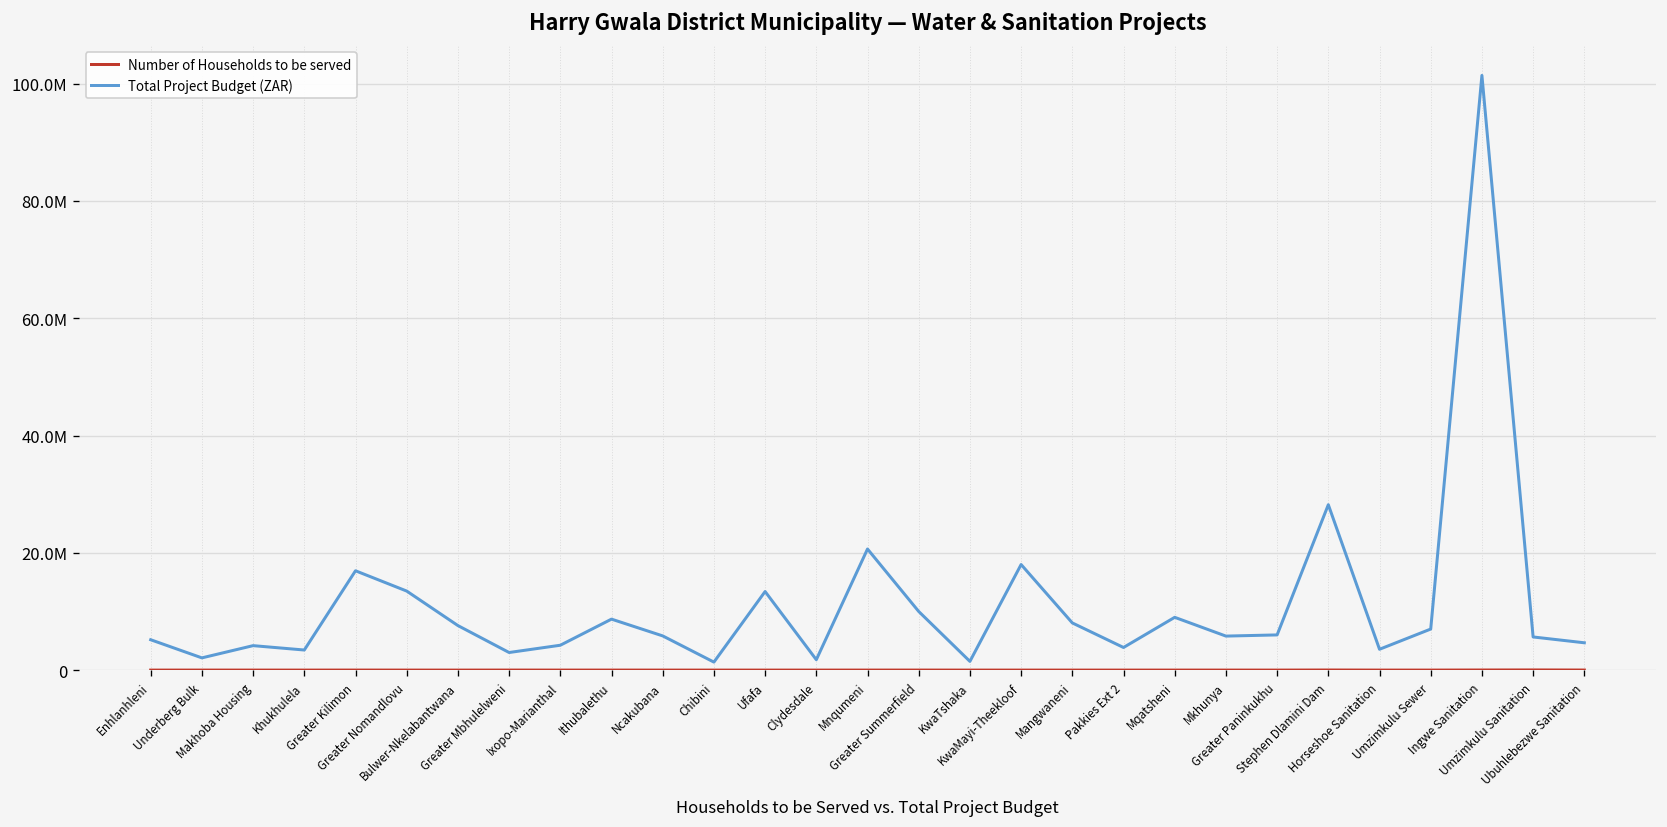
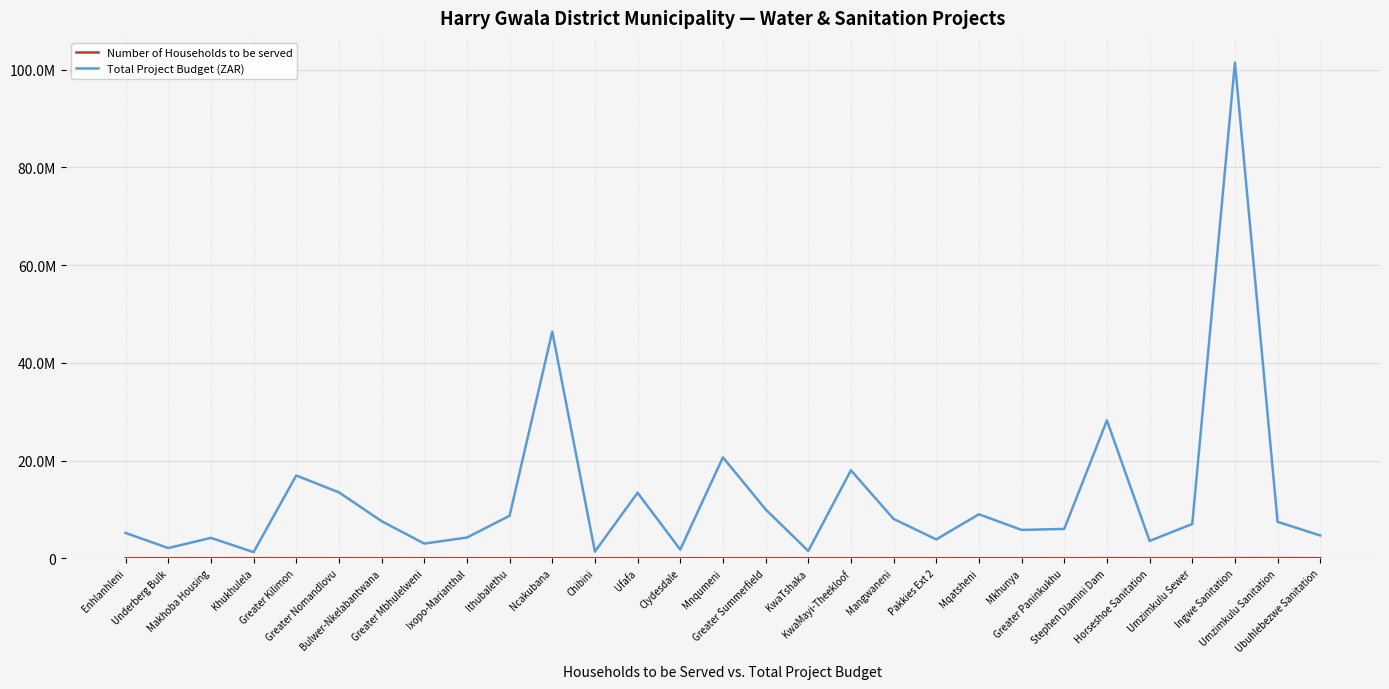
  {
    "Number of Households to be served": {
      "Enhlanhleni": 0,
      "Underberg Bulk": 0,
      "Makhoba Housing": 0,
      "Khukhulela": 0,
      "Greater Kilimon": 0,
      "Greater Nomandlovu": 0,
      "Bulwer-Nkelabantwana": 0,
      "Greater Mbhulelweni": 0,
      "Ixopo-Marianthal": 0,
      "Ithubalethu": 0,
      "Ncakubana": 0,
      "Chibini": 0,
      "Ufafa": 0,
      "Clydesdale": 0,
      "Mnqumeni": 0,
      "Greater Summerfield": 0,
      "KwaTshaka": 0,
      "KwaMayi-Theekloof": 0,
      "Mangwaneni": 0,
      "Pakkies Ext 2": 0,
      "Mqatsheni": 0,
      "Mkhunya": 0,
      "Greater Paninkukhu": 0,
      "Stephen Dlamini Dam": 0,
      "Horseshoe Sanitation": 0,
      "Umzimkulu Sewer": 0,
      "Ingwe Sanitation": 0,
      "Umzimkulu Sanitation": 0,
      "Ubuhlebezwe Sanitation": 0
    },
    "Total Project Budget (ZAR)": {
      "Enhlanhleni": 5000000,
      "Underberg Bulk": 2000000,
      "Makhoba Housing": 4000000,
-     "Khukhulela": 3000000,
+     "Khukhulela": 1000000,
      "Greater Kilimon": 17000000,
      "Greater Nomandlovu": 13000000,
      "Bulwer-Nkelabantwana": 8000000,
      "Greater Mbhulelweni": 3000000,
      "Ixopo-Marianthal": 4000000,
      "Ithubalethu": 9000000,
-     "Ncakubana": 6000000,
+     "Ncakubana": 46000000,
      "Chibini": 1000000,
      "Ufafa": 13000000,
      "Clydesdale": 2000000,
      "Mnqumeni": 21000000,
      "Greater Summerfield": 10000000,
      "KwaTshaka": 1000000,
      "KwaMayi-Theekloof": 18000000,
      "Mangwaneni": 8000000,
      "Pakkies Ext 2": 4000000,
      "Mqatsheni": 9000000,
      "Mkhunya": 6000000,
      "Greater Paninkukhu": 6000000,
      "Stephen Dlamini Dam": 28000000,
      "Horseshoe Sanitation": 4000000,
      "Umzimkulu Sewer": 7000000,
      "Ingwe Sanitation": 101000000,
-     "Umzimkulu Sanitation": 6000000,
+     "Umzimkulu Sanitation": 7000000,
      "Ubuhlebezwe Sanitation": 5000000
    }
  }
